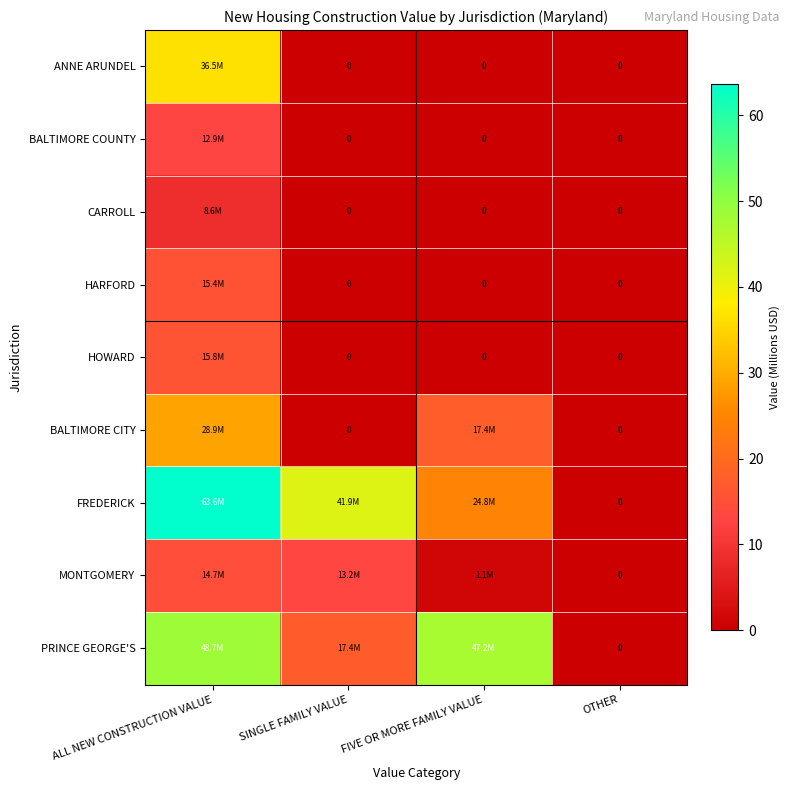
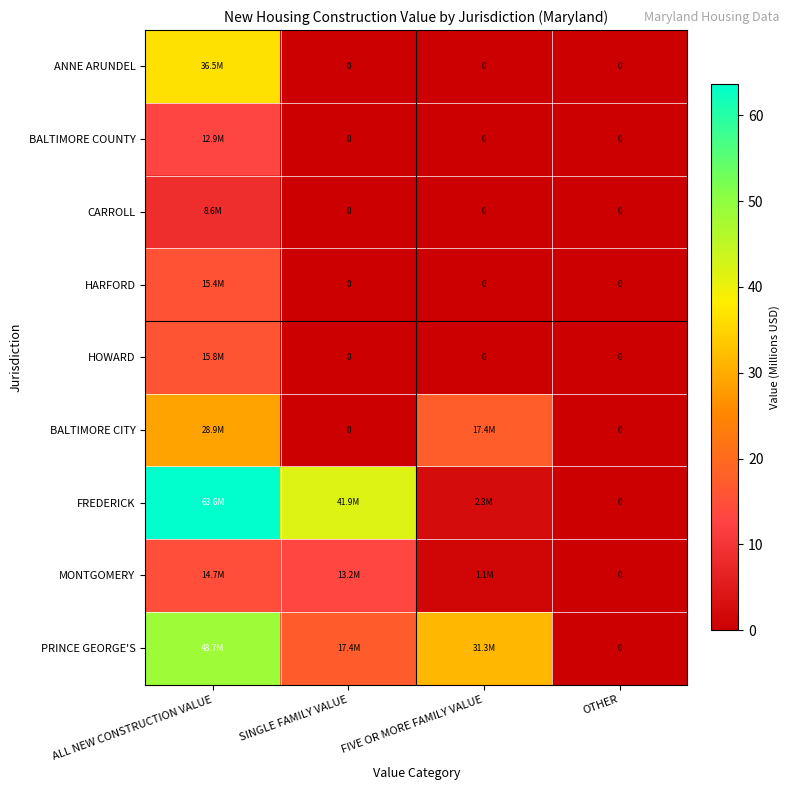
  {
    "ANNE ARUNDEL": {
      "ALL NEW CONSTRUCTION VALUE": "36.5M",
      "SINGLE FAMILY VALUE": "0",
      "FIVE OR MORE FAMILY VALUE": "0",
      "OTHER": "0"
    },
    "BALTIMORE COUNTY": {
      "ALL NEW CONSTRUCTION VALUE": "12.9M",
      "SINGLE FAMILY VALUE": "0",
      "FIVE OR MORE FAMILY VALUE": "0",
      "OTHER": "0"
    },
    "CARROLL": {
      "ALL NEW CONSTRUCTION VALUE": "8.6M",
      "SINGLE FAMILY VALUE": "0",
      "FIVE OR MORE FAMILY VALUE": "0",
      "OTHER": "0"
    },
    "HARFORD": {
      "ALL NEW CONSTRUCTION VALUE": "15.4M",
      "SINGLE FAMILY VALUE": "0",
      "FIVE OR MORE FAMILY VALUE": "0",
      "OTHER": "0"
    },
    "HOWARD": {
      "ALL NEW CONSTRUCTION VALUE": "15.8M",
      "SINGLE FAMILY VALUE": "0",
      "FIVE OR MORE FAMILY VALUE": "0",
      "OTHER": "0"
    },
    "BALTIMORE CITY": {
      "ALL NEW CONSTRUCTION VALUE": "28.9M",
      "SINGLE FAMILY VALUE": "0",
      "FIVE OR MORE FAMILY VALUE": "17.4M",
      "OTHER": "0"
    },
    "FREDERICK": {
      "ALL NEW CONSTRUCTION VALUE": "63.6M",
      "SINGLE FAMILY VALUE": "41.9M",
-     "FIVE OR MORE FAMILY VALUE": "24.8M",
+     "FIVE OR MORE FAMILY VALUE": "2.3M",
      "OTHER": "0"
    },
    "MONTGOMERY": {
      "ALL NEW CONSTRUCTION VALUE": "14.7M",
      "SINGLE FAMILY VALUE": "13.2M",
      "FIVE OR MORE FAMILY VALUE": "1.1M",
      "OTHER": "0"
    },
    "PRINCE GEORGE'S": {
      "ALL NEW CONSTRUCTION VALUE": "48.7M",
      "SINGLE FAMILY VALUE": "17.4M",
-     "FIVE OR MORE FAMILY VALUE": "47.2M",
+     "FIVE OR MORE FAMILY VALUE": "31.3M",
      "OTHER": "0"
    }
  }
